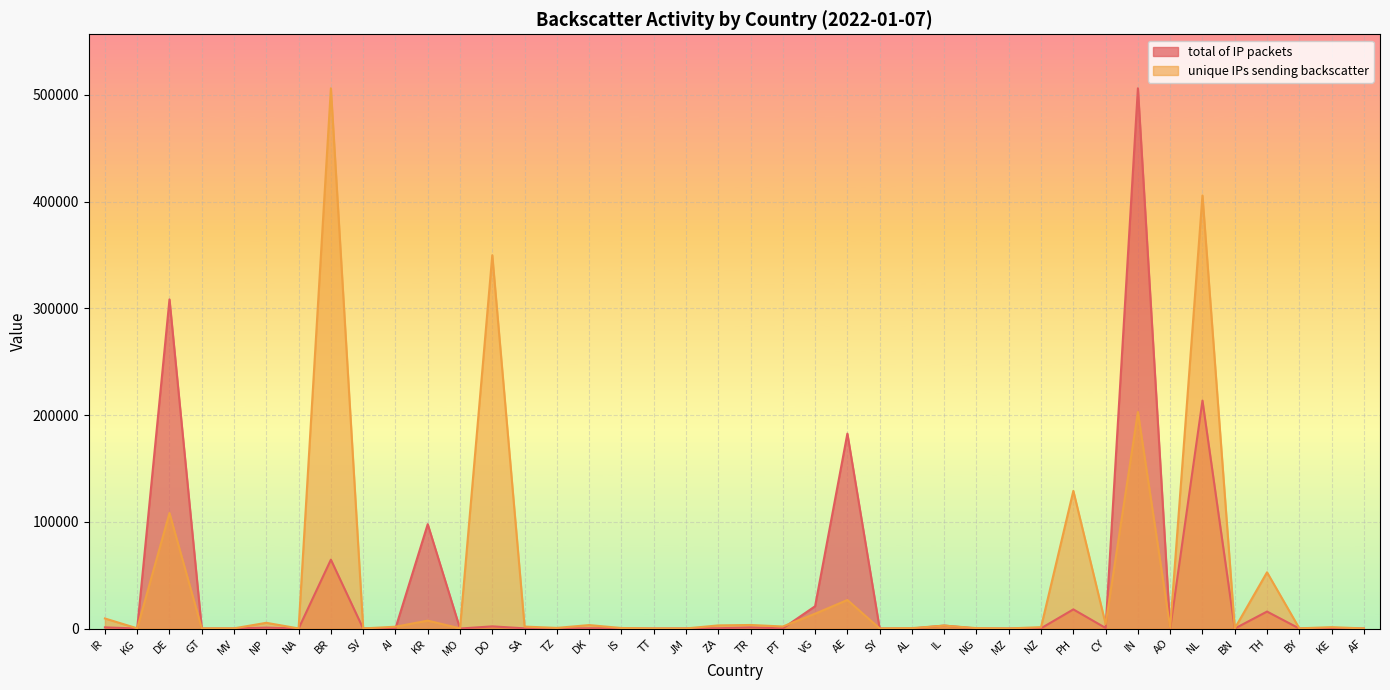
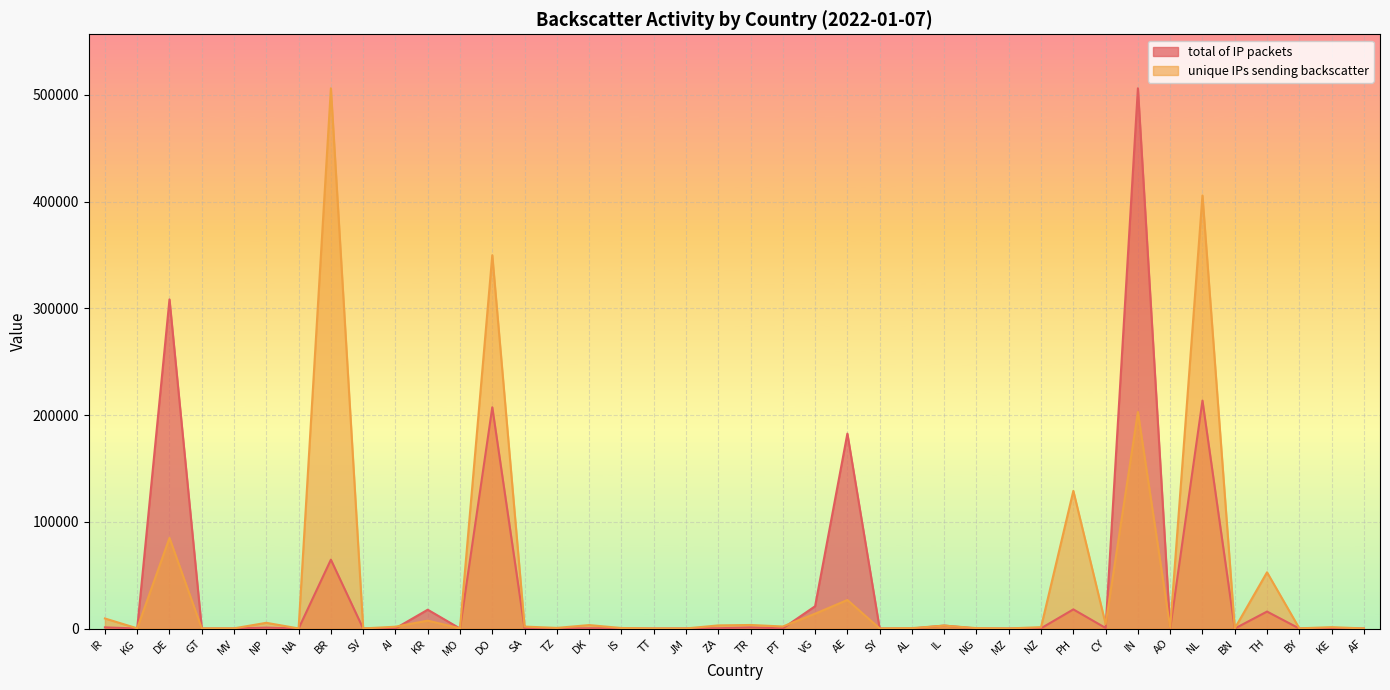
  {
    "total of IP packets": {
      "IR": 1000,
      "DE": 308000,
      "NP": 1000,
      "BR": 65000,
-     "KR": 98000,
-     "DO": 2000,
+     "KR": 18000,
+     "DO": 207000,
      "DK": 0,
      "ZA": 0,
      "VG": 21000,
      "AE": 183000,
      "PH": 18000,
      "CY": 1000,
      "IN": 506000,
      "NL": 214000,
      "TH": 16000
    },
    "unique IPs sending backscatter": {
      "IR": 9000,
-     "DE": 108000,
+     "DE": 85000,
      "NP": 5000,
      "BR": 506000,
      "KR": 7000,
      "DO": 350000,
      "DK": 3000,
      "ZA": 3000,
      "VG": 14000,
      "AE": 27000,
      "PH": 129000,
      "CY": 4000,
      "IN": 203000,
      "NL": 406000,
      "TH": 53000
    }
  }
